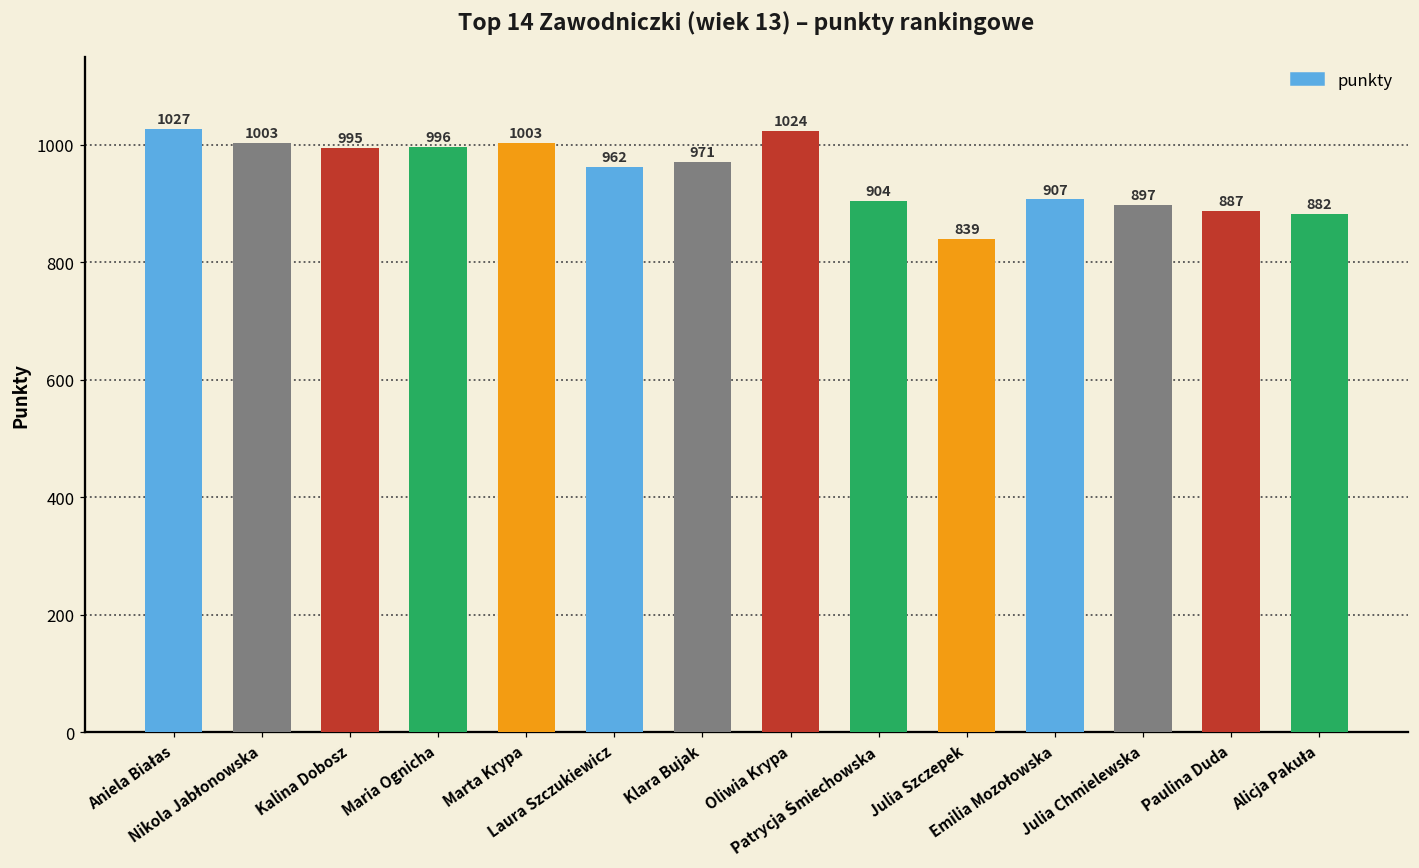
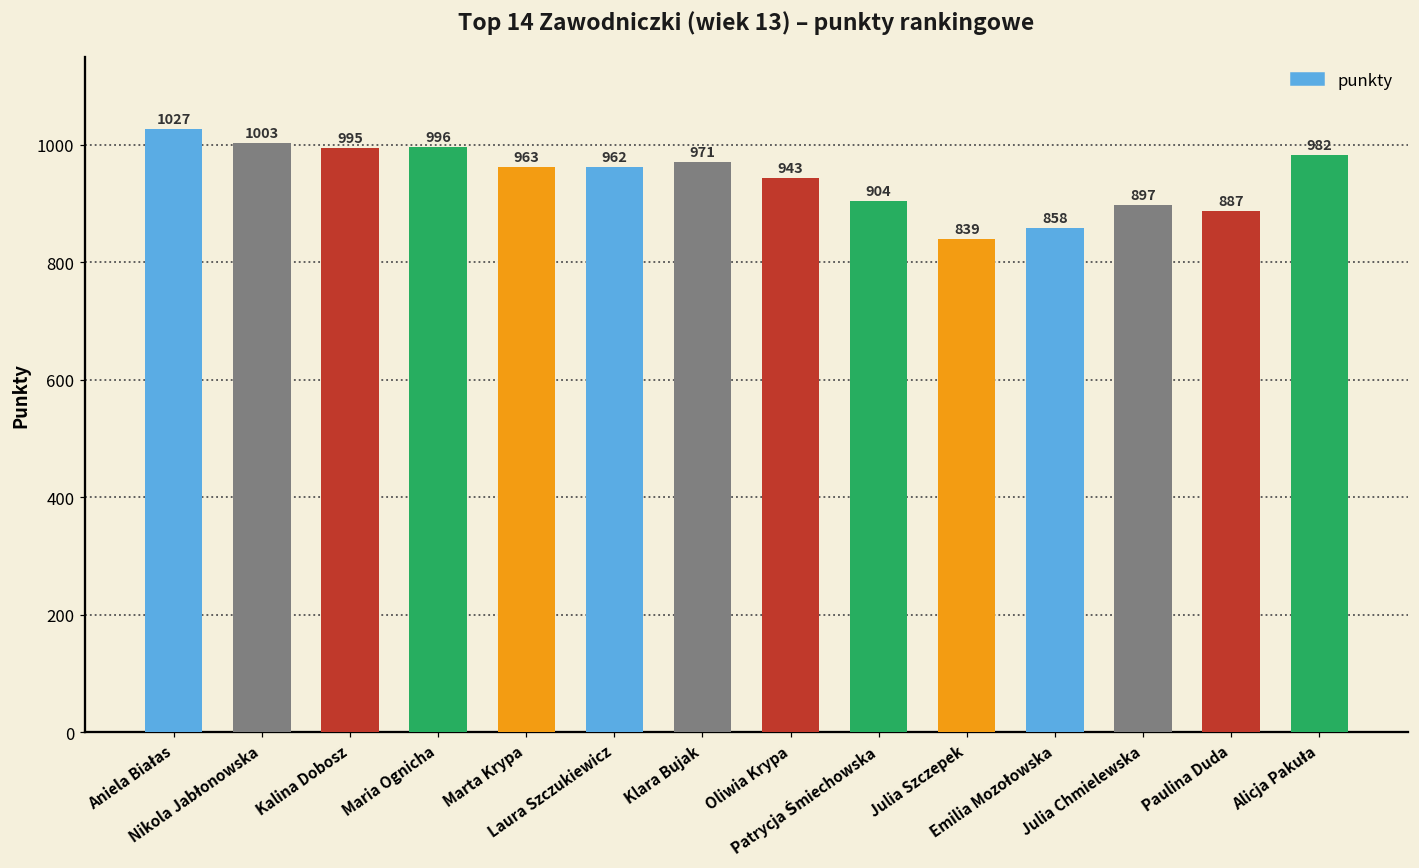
  {
    "Aniela Białas": 1027,
    "Nikola Jabłonowska": 1003,
    "Kalina Dobosz": 995,
    "Maria Ognicha": 996,
-   "Marta Krypa": 1003,
+   "Marta Krypa": 963,
    "Laura Szczukiewicz": 962,
    "Klara Bujak": 971,
-   "Oliwia Krypa": 1024,
+   "Oliwia Krypa": 943,
    "Patrycja Śmiechowska": 904,
    "Julia Szczepek": 839,
-   "Emilia Mozołowska": 907,
+   "Emilia Mozołowska": 858,
    "Julia Chmielewska": 897,
    "Paulina Duda": 887,
-   "Alicja Pakuła": 882
+   "Alicja Pakuła": 982
  }
